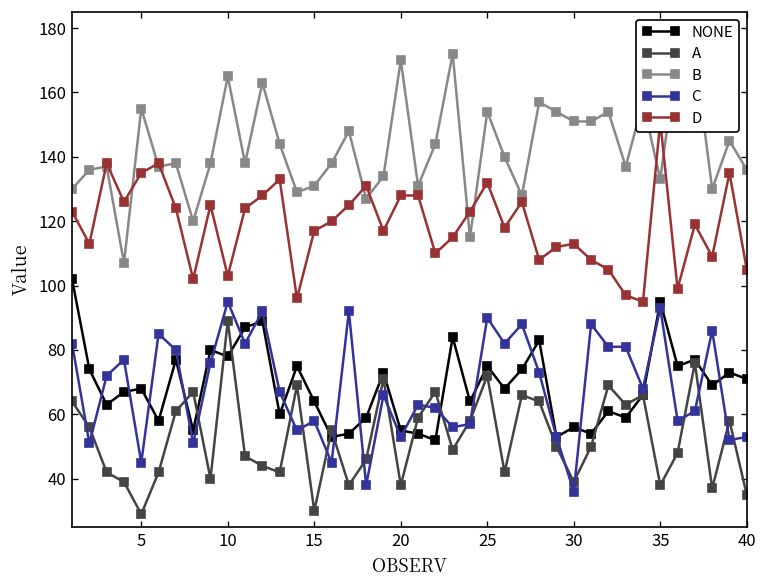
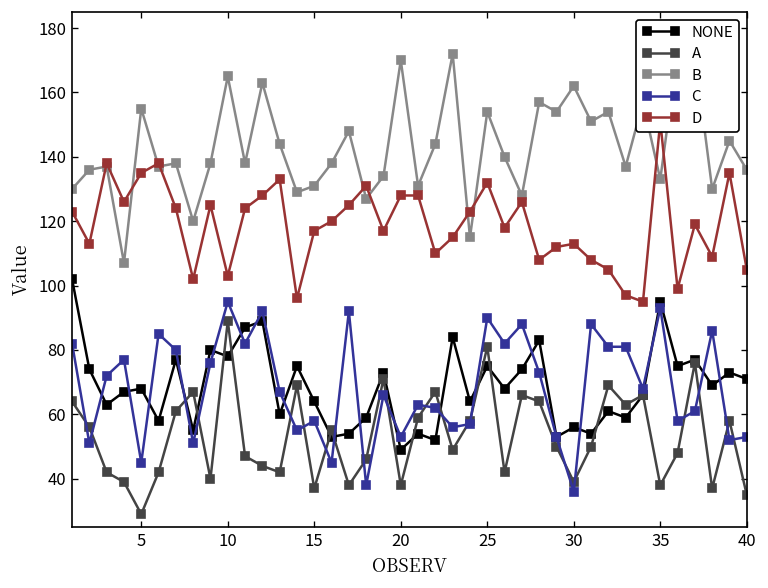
  {
    "NONE": {
      "5": 68,
      "10": 78,
      "15": 64,
-     "20": 55,
+     "20": 49,
      "25": 75,
      "30": 56,
      "35": 95,
      "40": 71
    },
    "A": {
      "5": 29,
      "10": 89,
-     "15": 30,
+     "15": 37,
      "20": 38,
-     "25": 72,
+     "25": 81,
      "30": 39,
      "35": 38,
      "40": 35
    },
    "B": {
      "5": 155,
      "10": 165,
      "15": 131,
      "20": 170,
      "25": 154,
-     "30": 151,
+     "30": 162,
      "35": 133,
      "40": 136
    },
    "C": {
      "5": 45,
      "10": 95,
      "15": 58,
      "20": 53,
      "25": 90,
      "30": 36,
      "35": 93,
      "40": 53
    },
    "D": {
      "5": 135,
      "10": 103,
      "15": 117,
      "20": 128,
      "25": 132,
      "30": 113,
      "40": 105
    }
  }
